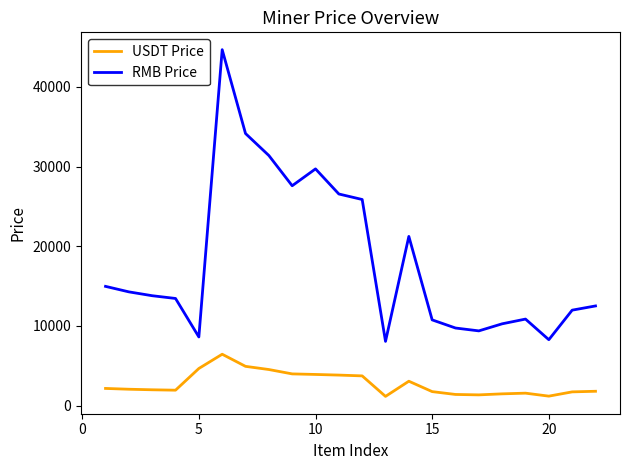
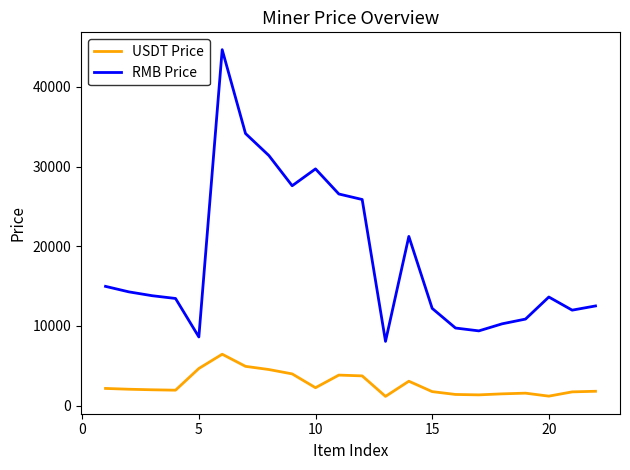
  {
    "USDT Price": {
      "5": 5000,
-     "10": 4000,
+     "10": 2000,
      "15": 2000,
      "20": 1000
    },
    "RMB Price": {
      "5": 9000,
      "10": 30000,
-     "15": 11000,
-     "20": 8000
+     "15": 12000,
+     "20": 14000
    }
  }
